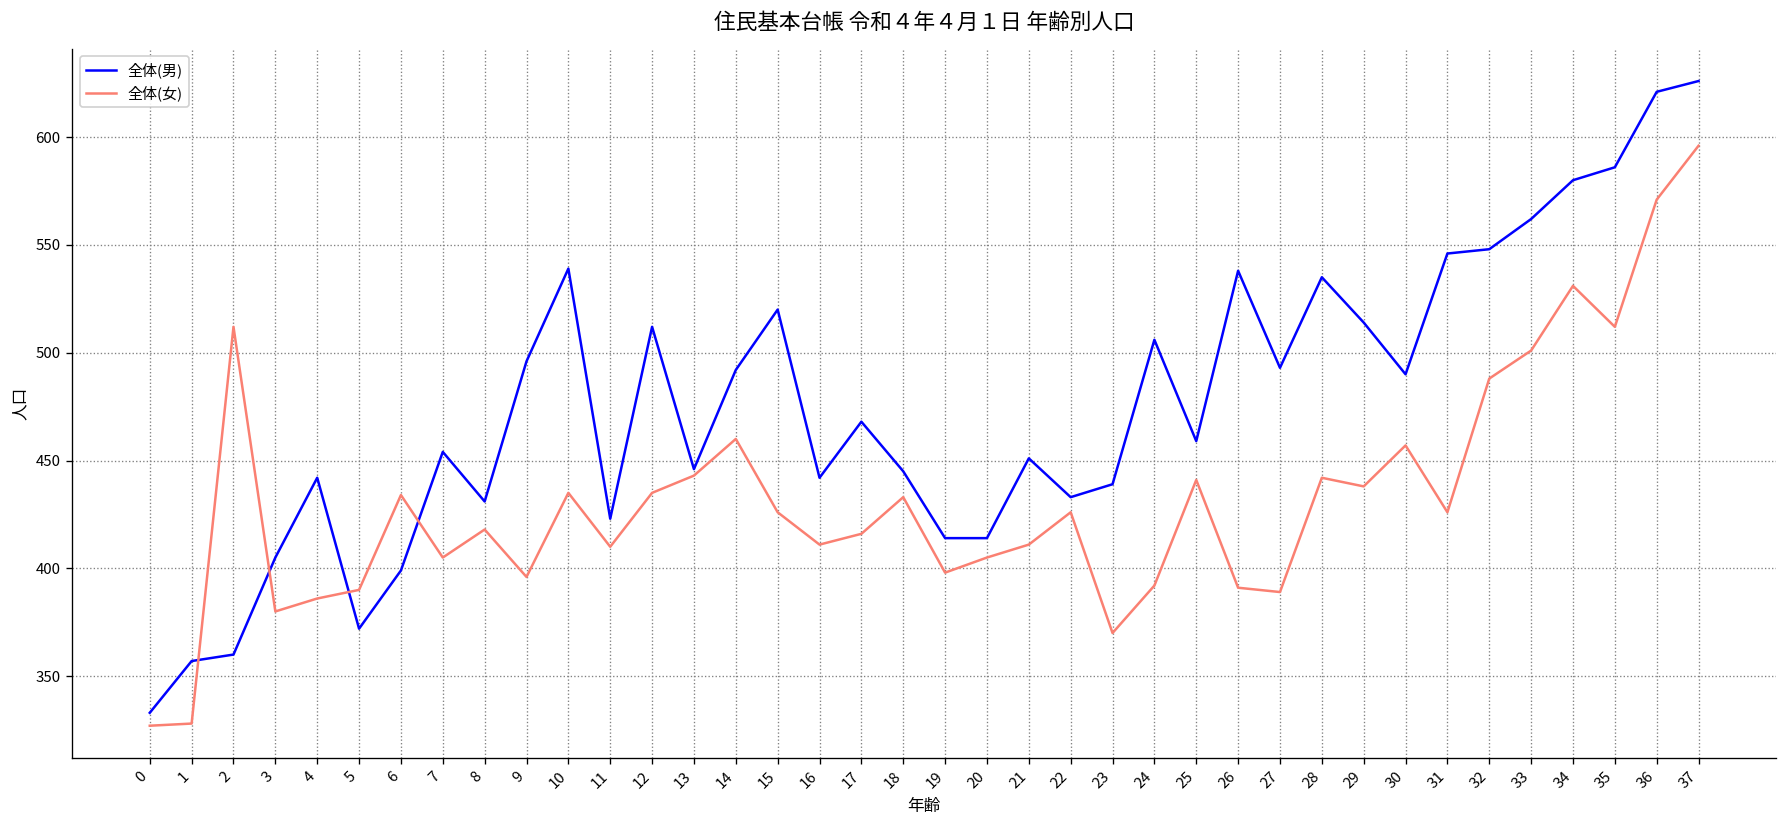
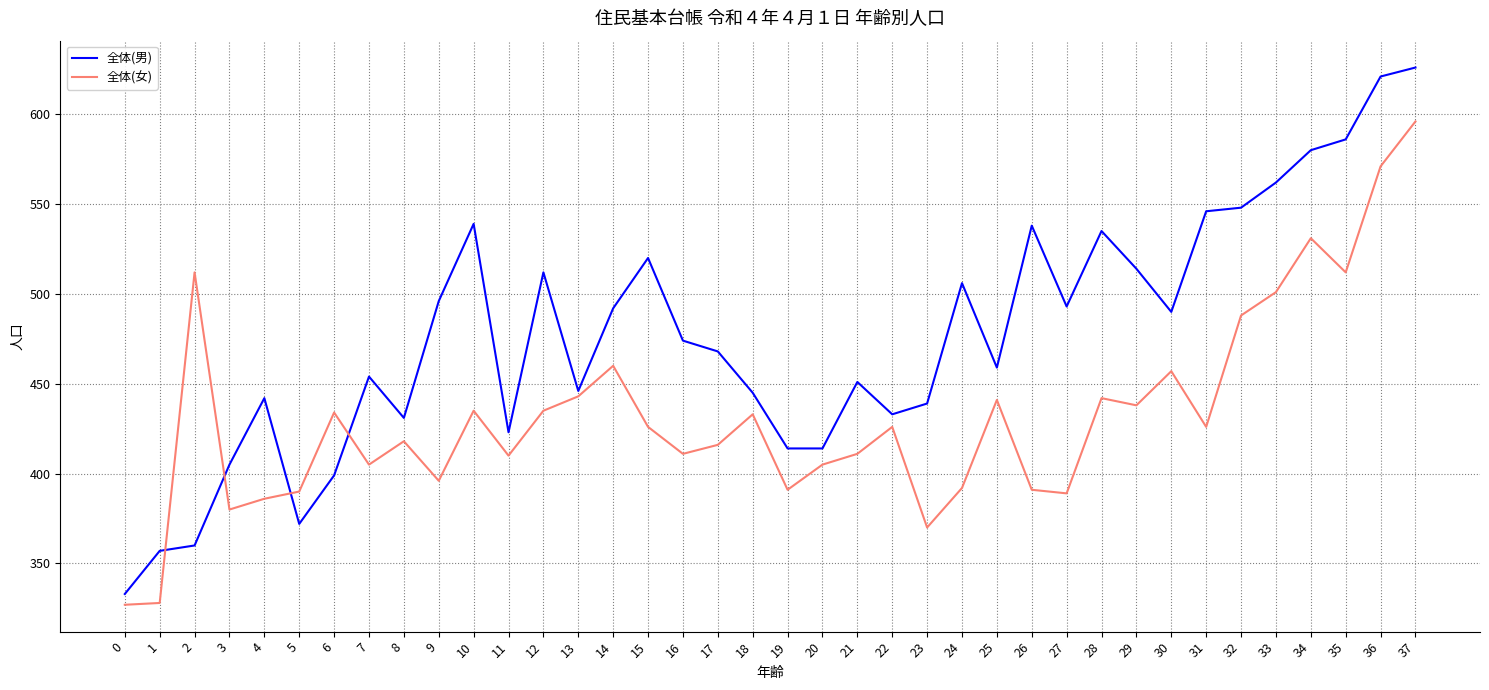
  {
    "全体(男)": {
      "0": 333,
      "1": 357,
      "2": 360,
      "3": 405,
      "4": 442,
      "5": 372,
      "6": 399,
      "7": 454,
      "8": 431,
      "9": 496,
      "10": 539,
      "11": 423,
      "12": 512,
      "13": 446,
      "14": 492,
      "15": 520,
-     "16": 442,
+     "16": 474,
      "17": 468,
      "18": 445,
      "19": 414,
      "20": 414,
      "21": 451,
      "22": 433,
      "23": 439,
      "24": 506,
      "25": 459,
      "26": 538,
      "27": 493,
      "28": 535,
      "29": 514,
      "30": 490,
      "31": 546,
      "32": 548,
      "33": 562,
      "34": 580,
      "35": 586,
      "36": 621,
      "37": 626
    },
    "全体(女)": {
      "0": 327,
      "1": 328,
      "2": 512,
      "3": 380,
      "4": 386,
      "5": 390,
      "6": 434,
      "7": 405,
      "8": 418,
      "9": 396,
      "10": 435,
      "11": 410,
      "12": 435,
      "13": 443,
      "14": 460,
      "15": 426,
      "16": 411,
      "17": 416,
      "18": 433,
-     "19": 398,
+     "19": 391,
      "20": 405,
      "21": 411,
      "22": 426,
      "23": 370,
      "24": 392,
      "25": 441,
      "26": 391,
      "27": 389,
      "28": 442,
      "29": 438,
      "30": 457,
      "31": 426,
      "32": 488,
      "33": 501,
      "34": 531,
      "35": 512,
      "36": 571,
      "37": 596
    }
  }
